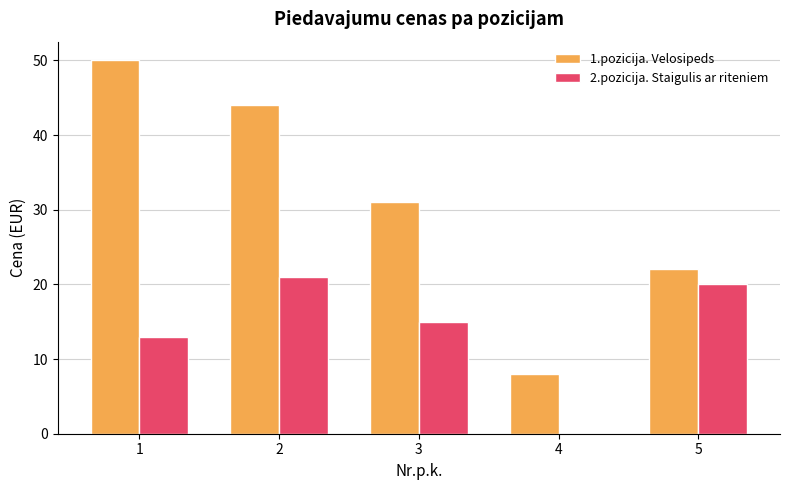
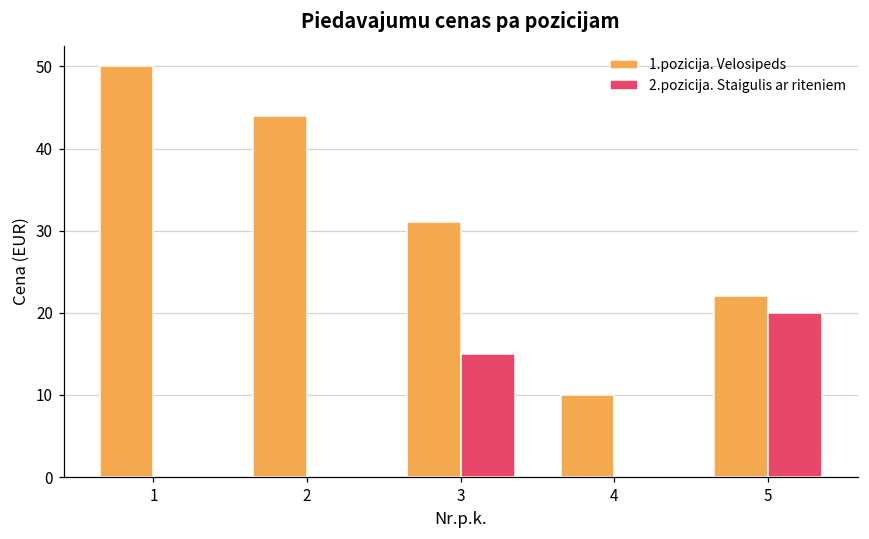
  {
    "1.pozicija. Velosipeds": {
      "1": 50,
      "2": 44,
      "3": 31,
-     "4": 8,
+     "4": 10,
      "5": 22
    },
    "2.pozicija. Staigulis ar riteniem": {
-     "1": 13,
-     "2": 21,
+     "1": 0,
+     "2": 0,
      "3": 15,
      "4": 0,
      "5": 20
    }
  }
